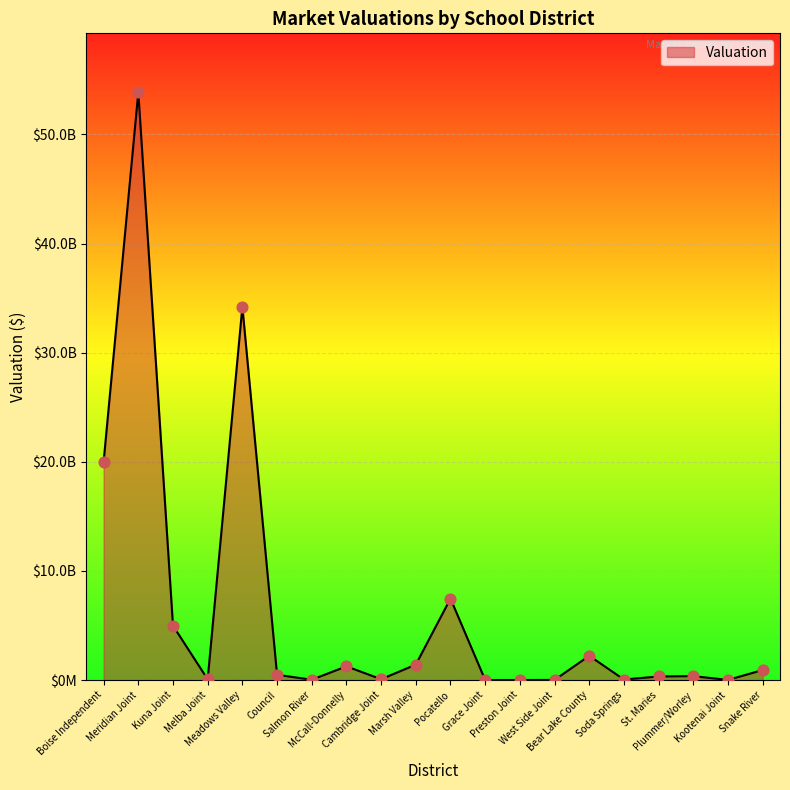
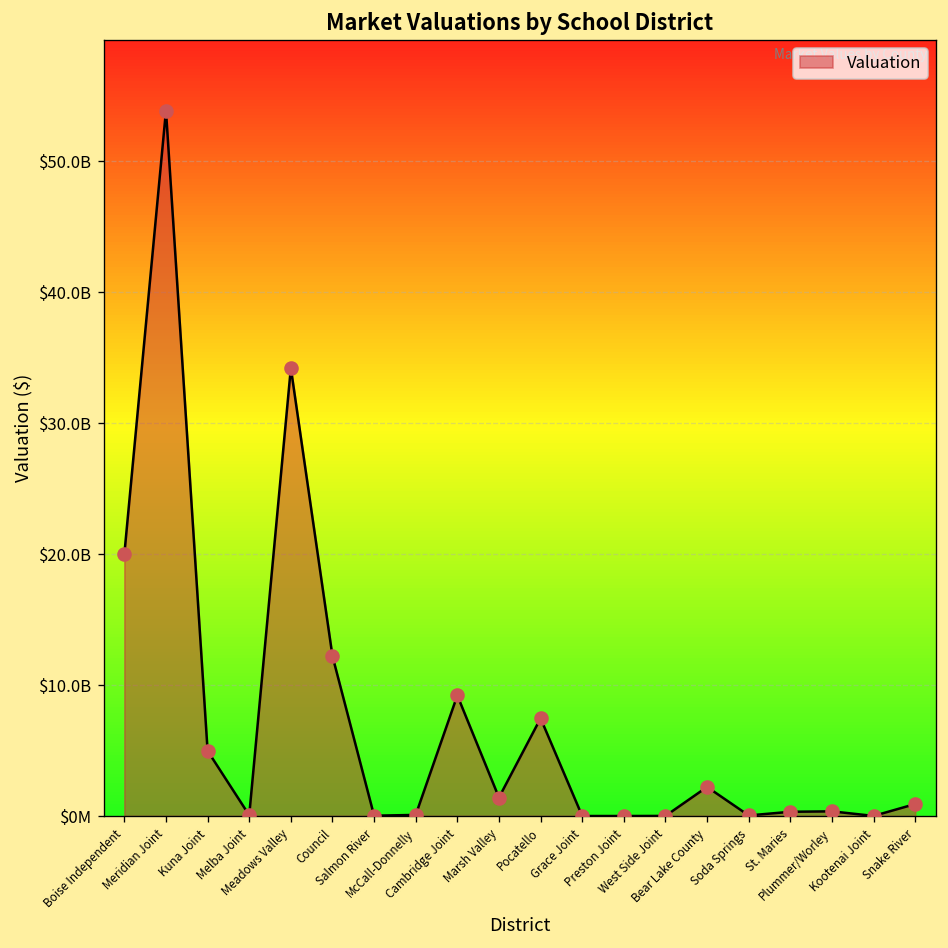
  {
    "Boise Independent": "$20000000000",
    "Meridian Joint": "$53900000000",
    "Kuna Joint": "$5000000000",
    "Melba Joint": "$100000000",
    "Meadows Valley": "$34200000000",
-   "Council": "$500000000",
+   "Council": "$12200000000",
    "Salmon River": "$0",
-   "McCall-Donnelly": "$1300000000",
-   "Cambridge Joint": "$100000000",
+   "McCall-Donnelly": "$100000000",
+   "Cambridge Joint": "$9200000000",
    "Marsh Valley": "$1400000000",
    "Pocatello": "$7500000000",
    "Grace Joint": "$0",
    "Preston Joint": "$0",
    "West Side Joint": "$0",
    "Bear Lake County": "$2200000000",
    "Soda Springs": "$0",
    "St. Maries": "$300000000",
    "Plummer/Worley": "$400000000",
    "Kootenai Joint": "$0",
    "Snake River": "$900000000"
  }
